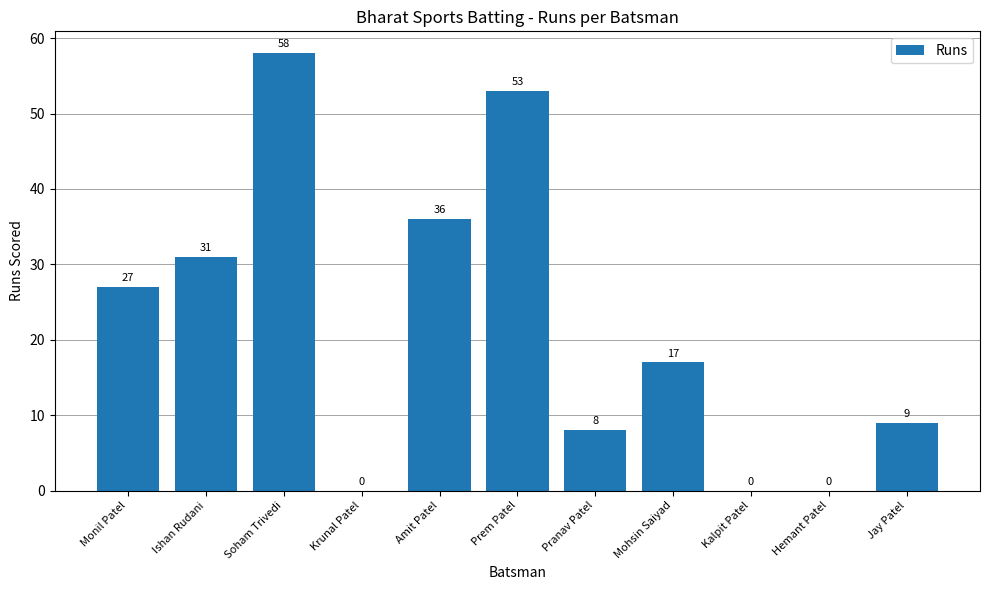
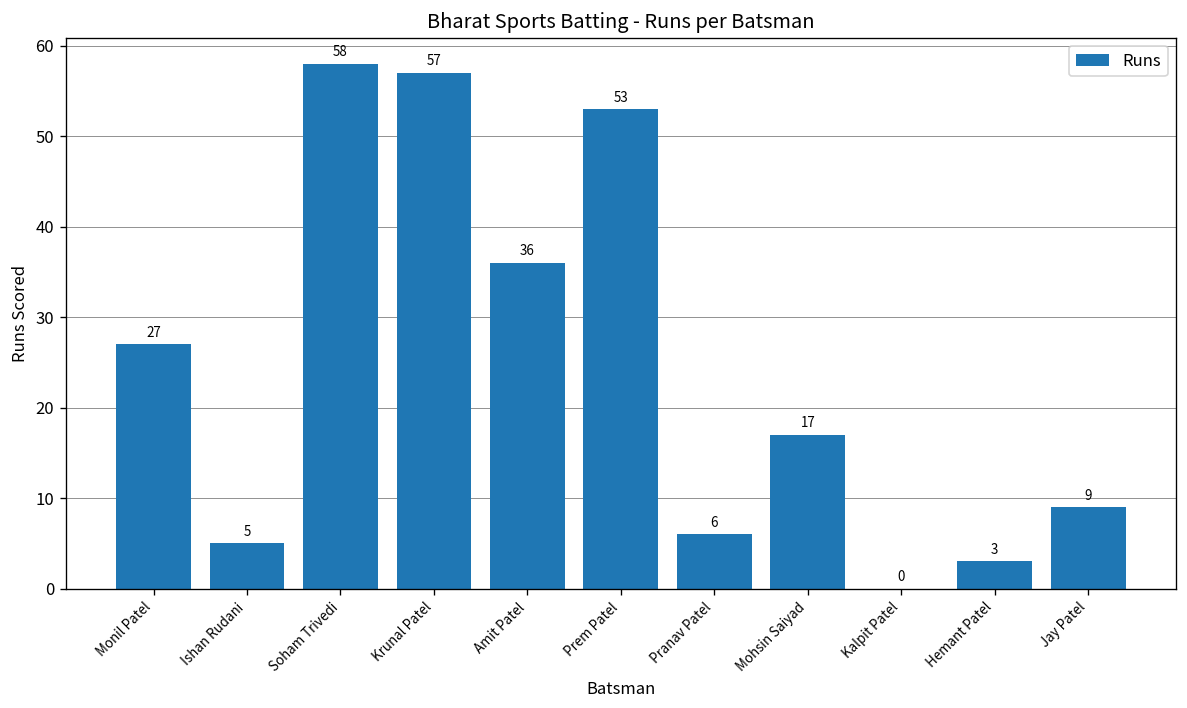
  {
    "Monil Patel": 27,
-   "Ishan Rudani": 31,
+   "Ishan Rudani": 5,
    "Soham Trivedi": 58,
-   "Krunal Patel": 0,
+   "Krunal Patel": 57,
    "Amit Patel": 36,
    "Prem Patel": 53,
-   "Pranav Patel": 8,
+   "Pranav Patel": 6,
    "Mohsin Saiyad": 17,
    "Kalpit Patel": 0,
-   "Hemant Patel": 0,
+   "Hemant Patel": 3,
    "Jay Patel": 9
  }
